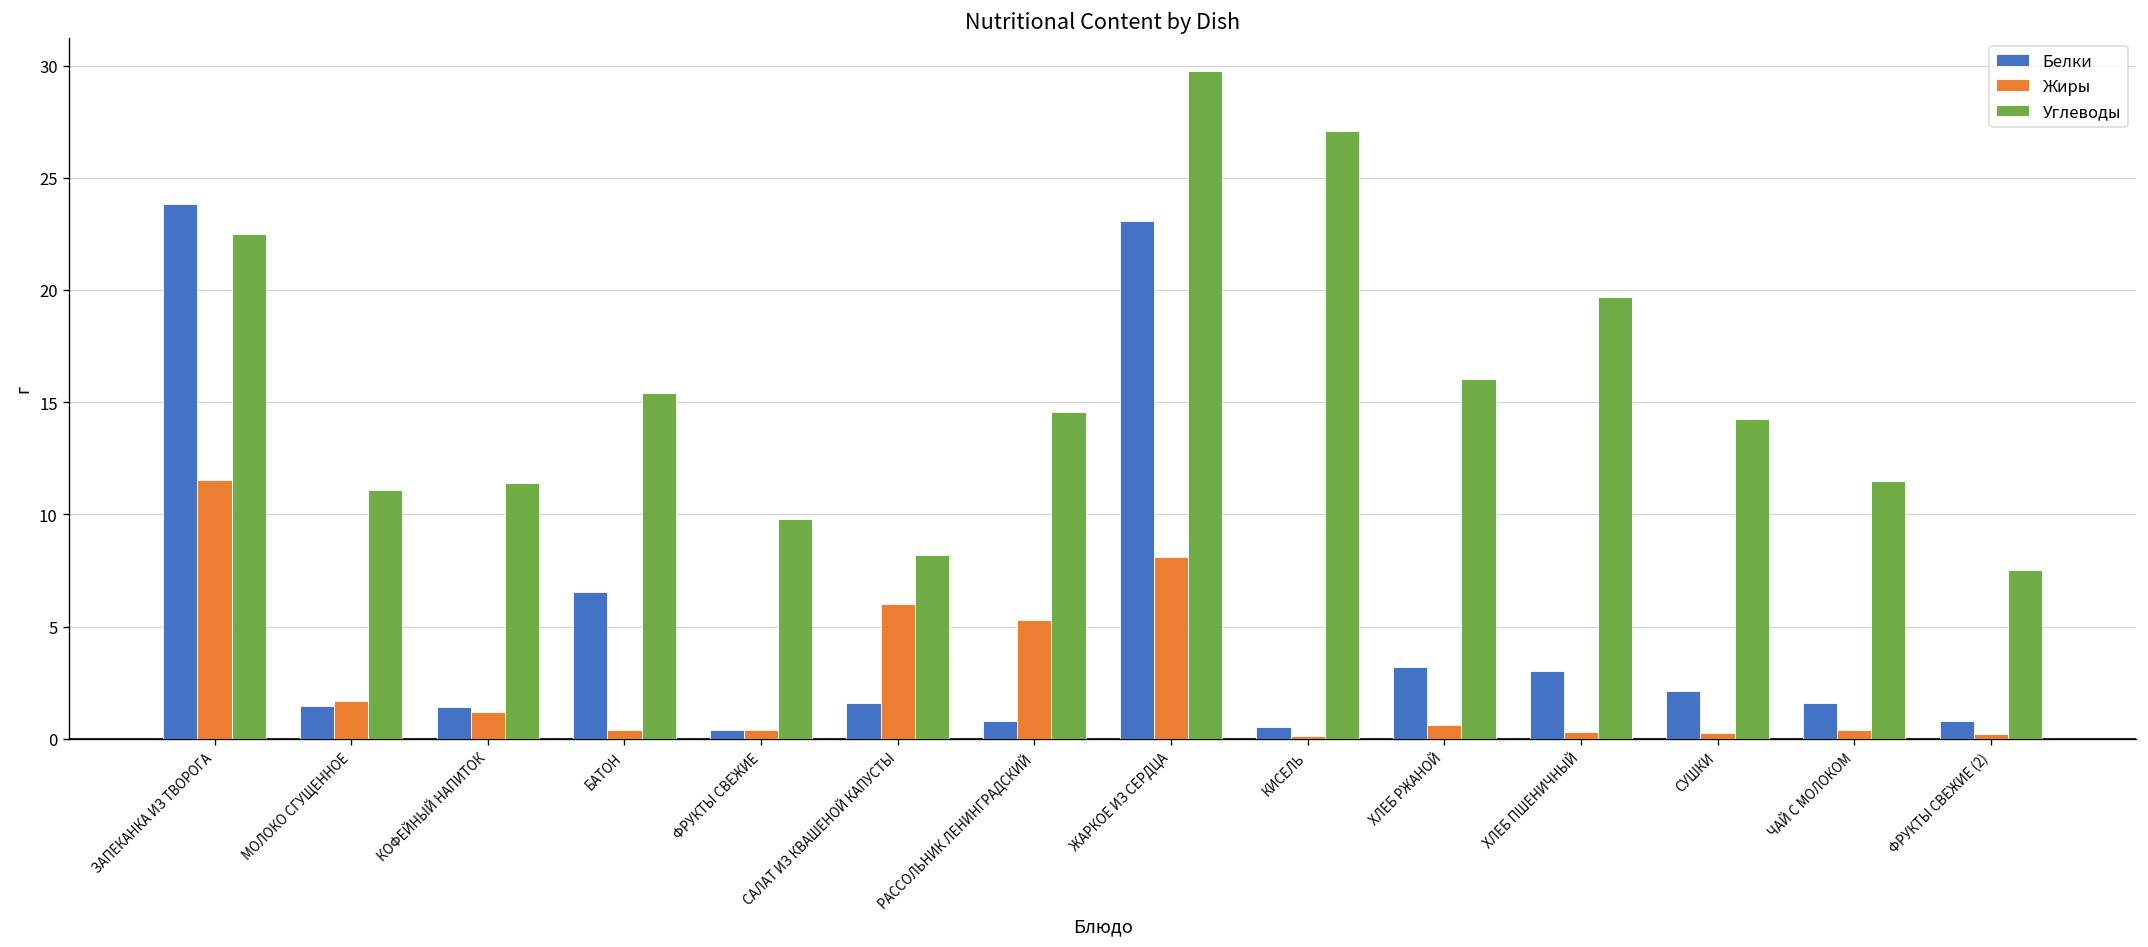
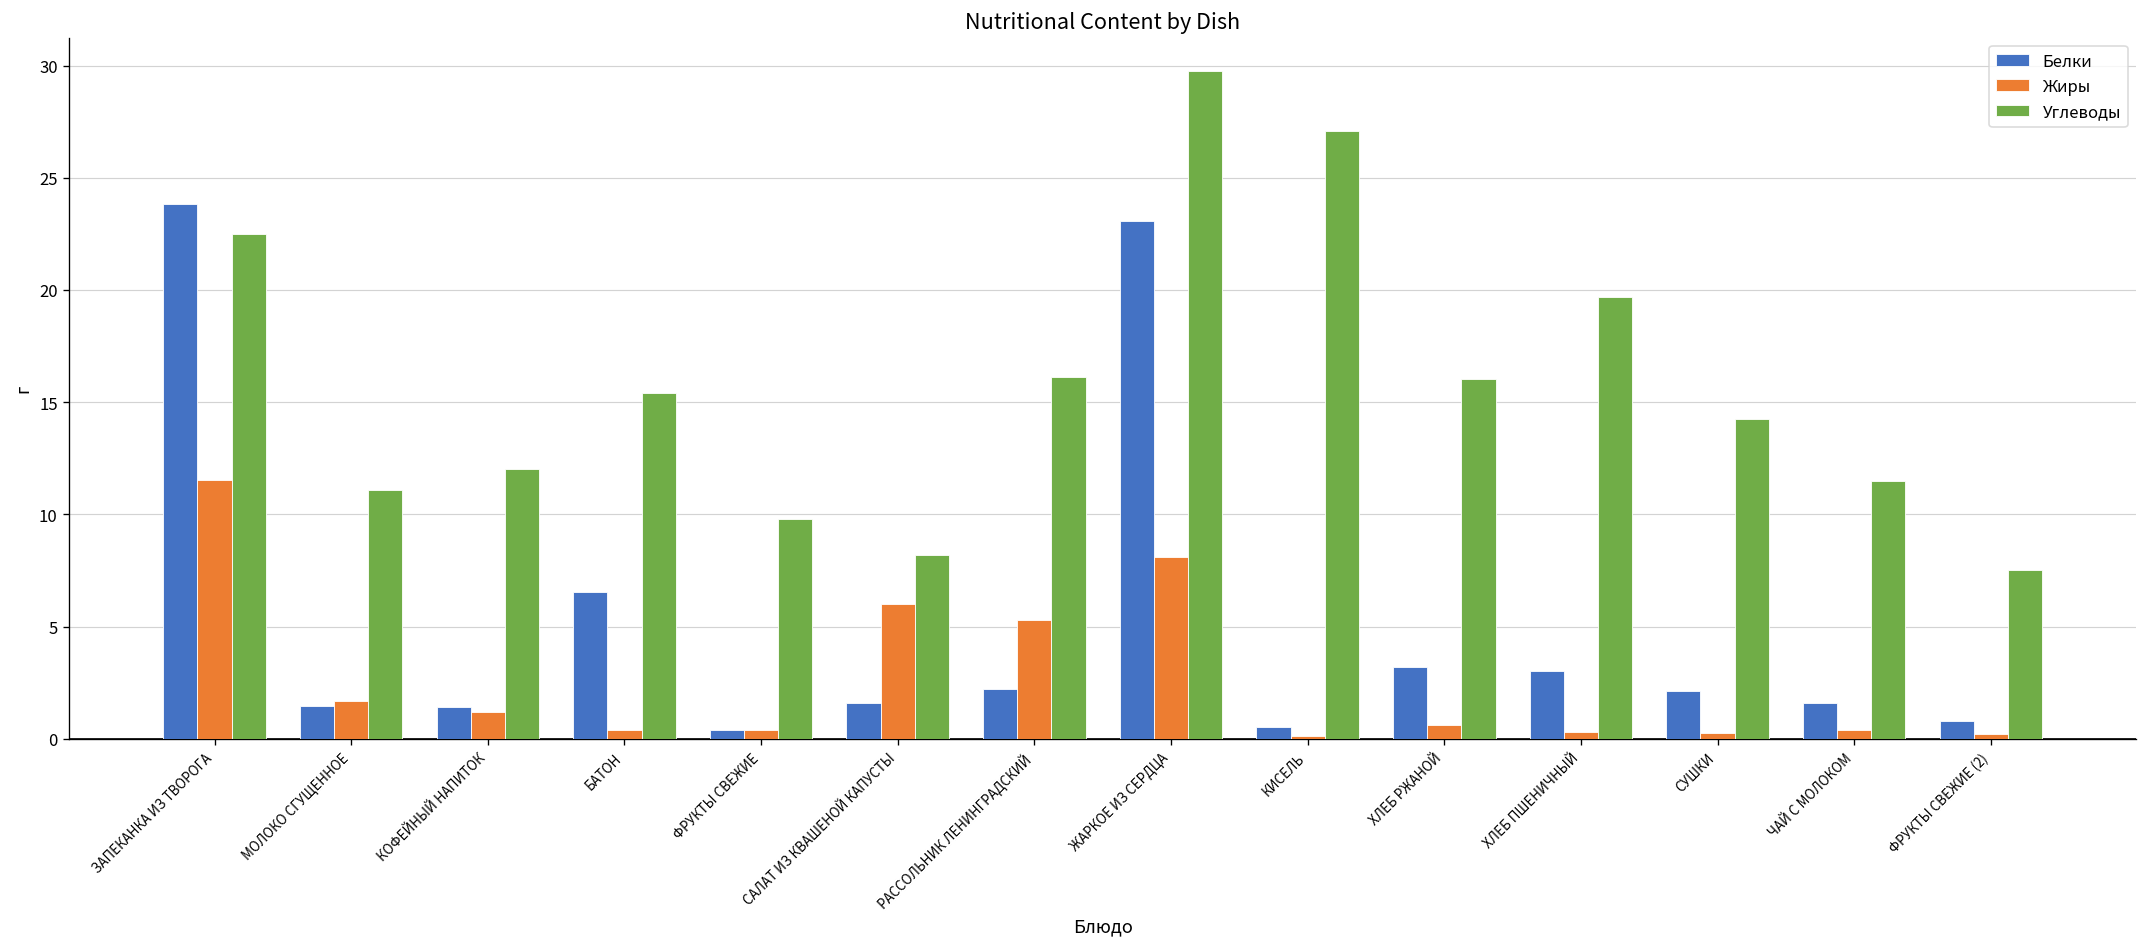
  {
    "Белки": {
      "ЗАПЕКАНКА ИЗ ТВОРОГА": 23.9,
      "МОЛОКО СГУЩЕННОЕ": 1.4,
      "КОФЕЙНЫЙ НАПИТОК": 1.4,
      "БАТОН": 6.6,
      "ФРУКТЫ СВЕЖИЕ": 0.4,
      "САЛАТ ИЗ КВАШЕНОЙ КАПУСТЫ": 1.6,
-     "РАССОЛЬНИК ЛЕНИНГРАДСКИЙ": 0.8,
+     "РАССОЛЬНИК ЛЕНИНГРАДСКИЙ": 2.2,
      "ЖАРКОЕ ИЗ СЕРДЦА": 23.1,
      "КИСЕЛЬ": 0.5,
      "ХЛЕБ РЖАНОЙ": 3.2,
      "ХЛЕБ ПШЕНИЧНЫЙ": 3.0,
      "СУШКИ": 2.1,
      "ЧАЙ С МОЛОКОМ": 1.6,
      "ФРУКТЫ СВЕЖИЕ (2)": 0.8
    },
    "Жиры": {
      "ЗАПЕКАНКА ИЗ ТВОРОГА": 11.6,
      "МОЛОКО СГУЩЕННОЕ": 1.7,
      "КОФЕЙНЫЙ НАПИТОК": 1.2,
      "БАТОН": 0.4,
      "ФРУКТЫ СВЕЖИЕ": 0.4,
      "САЛАТ ИЗ КВАШЕНОЙ КАПУСТЫ": 6.0,
      "РАССОЛЬНИК ЛЕНИНГРАДСКИЙ": 5.3,
      "ЖАРКОЕ ИЗ СЕРДЦА": 8.1,
      "ХЛЕБ РЖАНОЙ": 0.6,
      "ХЛЕБ ПШЕНИЧНЫЙ": 0.3,
      "СУШКИ": 0.2,
      "ЧАЙ С МОЛОКОМ": 0.4,
      "ФРУКТЫ СВЕЖИЕ (2)": 0.2
    },
    "Углеводы": {
      "ЗАПЕКАНКА ИЗ ТВОРОГА": 22.5,
      "МОЛОКО СГУЩЕННОЕ": 11.1,
-     "КОФЕЙНЫЙ НАПИТОК": 11.4,
+     "КОФЕЙНЫЙ НАПИТОК": 12.0,
      "БАТОН": 15.4,
      "ФРУКТЫ СВЕЖИЕ": 9.8,
      "САЛАТ ИЗ КВАШЕНОЙ КАПУСТЫ": 8.2,
-     "РАССОЛЬНИК ЛЕНИНГРАДСКИЙ": 14.6,
+     "РАССОЛЬНИК ЛЕНИНГРАДСКИЙ": 16.1,
      "ЖАРКОЕ ИЗ СЕРДЦА": 29.8,
      "КИСЕЛЬ": 27.1,
      "ХЛЕБ РЖАНОЙ": 16.0,
      "ХЛЕБ ПШЕНИЧНЫЙ": 19.7,
      "СУШКИ": 14.2,
      "ЧАЙ С МОЛОКОМ": 11.5,
      "ФРУКТЫ СВЕЖИЕ (2)": 7.5
    }
  }
